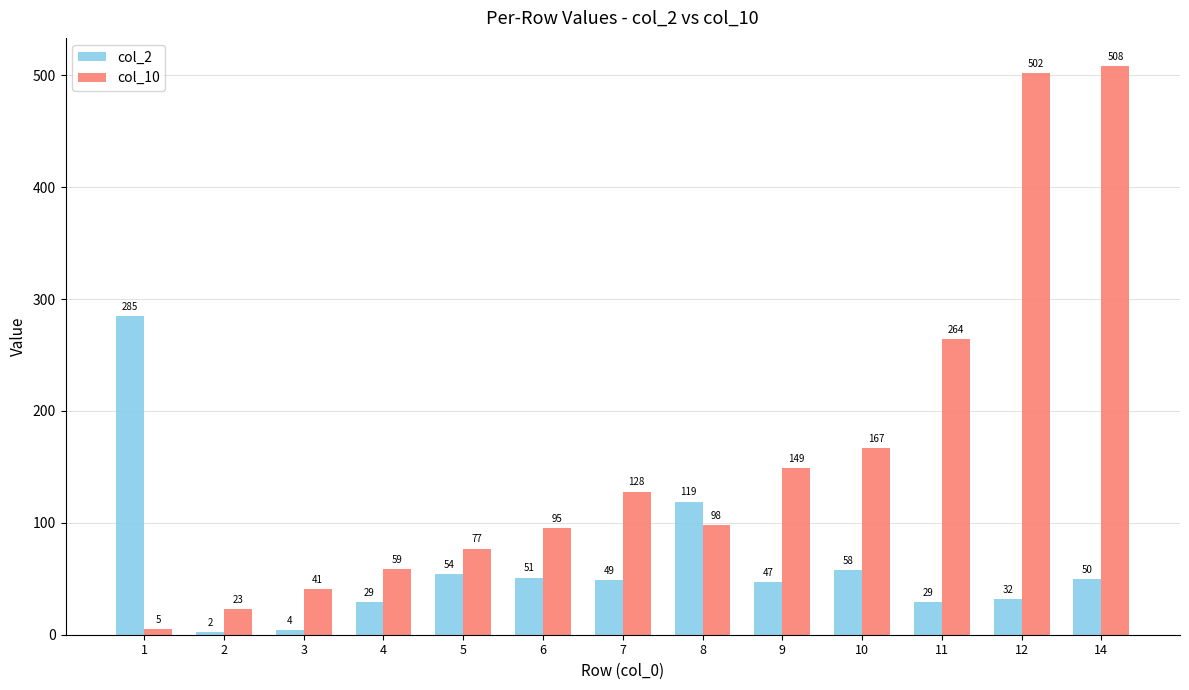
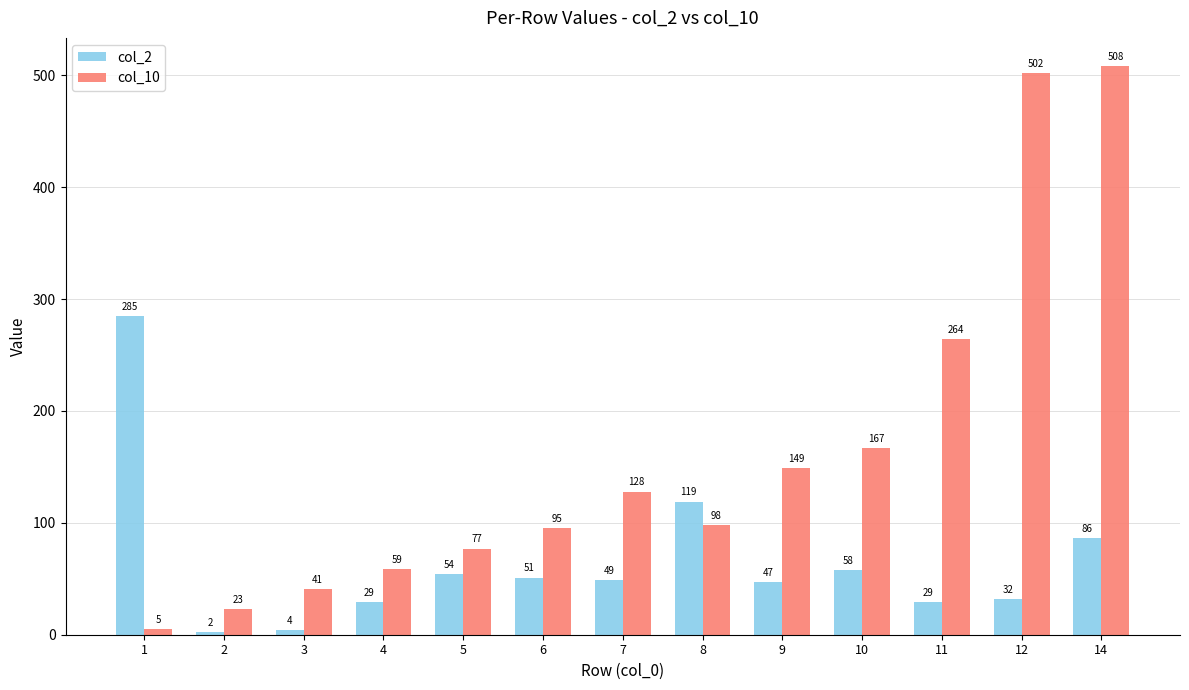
  {
    "col_2": {
      "1": 285,
      "2": 2,
      "3": 4,
      "4": 29,
      "5": 54,
      "6": 51,
      "7": 49,
      "8": 119,
      "9": 47,
      "10": 58,
      "11": 29,
      "12": 32,
-     "14": 50
+     "14": 86
    },
    "col_10": {
      "1": 5,
      "2": 23,
      "3": 41,
      "4": 59,
      "5": 77,
      "6": 95,
      "7": 128,
      "8": 98,
      "9": 149,
      "10": 167,
      "11": 264,
      "12": 502,
      "14": 508
    }
  }
